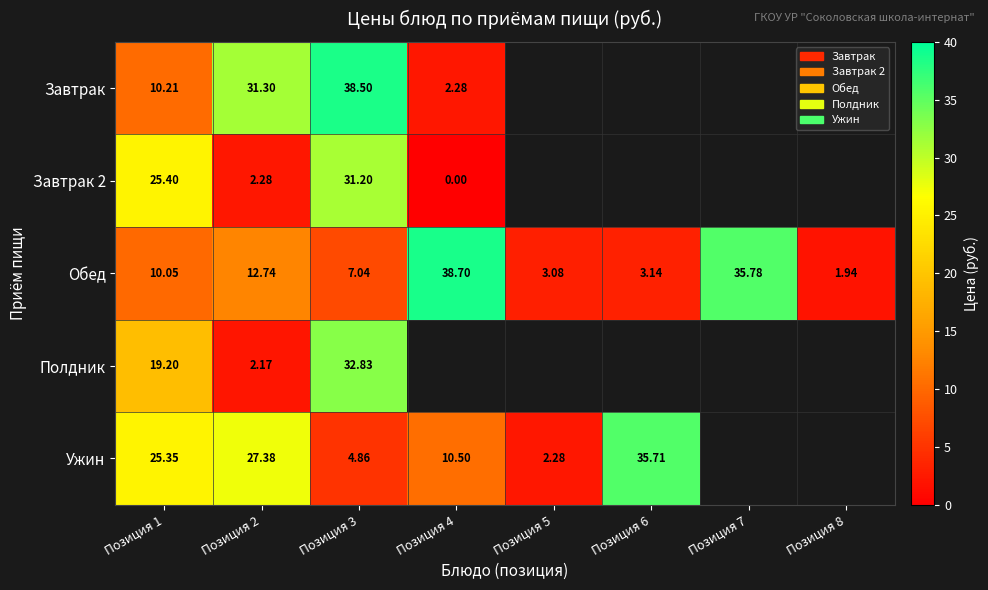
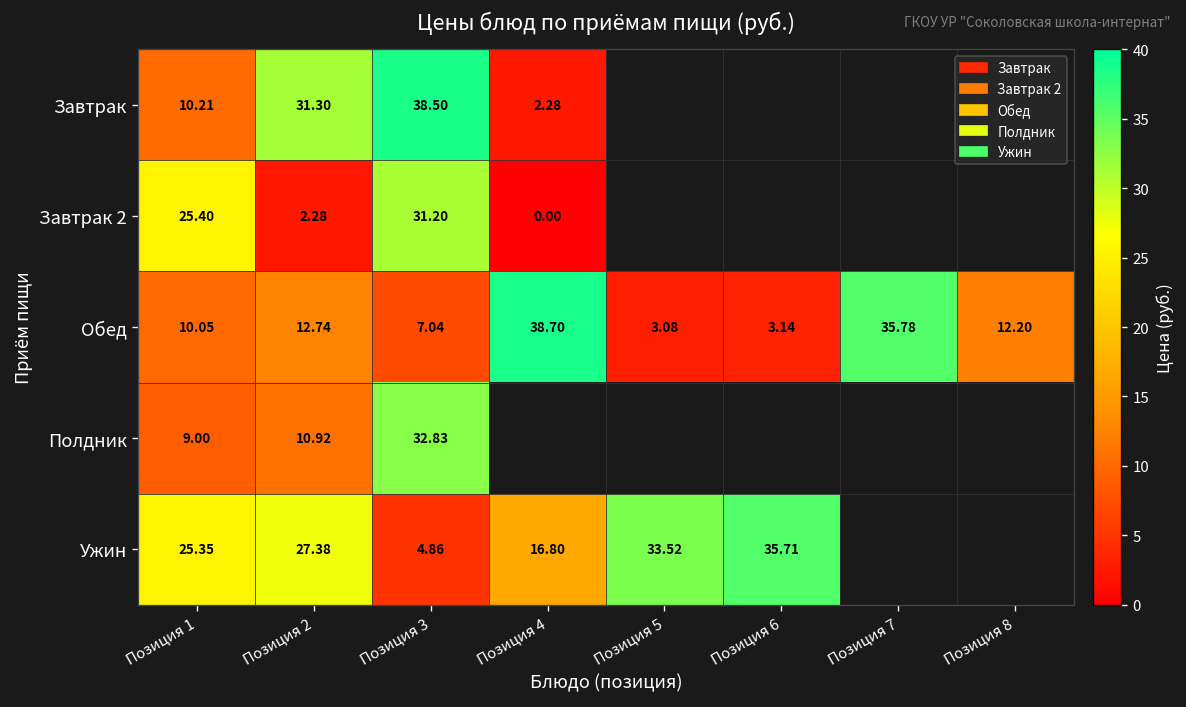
  {
    "Завтрак": {
      "Позиция 1": 10.21,
      "Позиция 2": 31.30,
      "Позиция 3": 38.50,
      "Позиция 4": 2.28
    },
    "Завтрак 2": {
      "Позиция 1": 25.40,
      "Позиция 2": 2.28,
      "Позиция 3": 31.20,
      "Позиция 4": 0.00
    },
    "Обед": {
      "Позиция 1": 10.05,
      "Позиция 2": 12.74,
      "Позиция 3": 7.04,
      "Позиция 4": 38.70,
      "Позиция 5": 3.08,
      "Позиция 6": 3.14,
      "Позиция 7": 35.78,
-     "Позиция 8": 1.94
+     "Позиция 8": 12.20
    },
    "Полдник": {
-     "Позиция 1": 19.20,
-     "Позиция 2": 2.17,
+     "Позиция 1": 9.00,
+     "Позиция 2": 10.92,
      "Позиция 3": 32.83
    },
    "Ужин": {
      "Позиция 1": 25.35,
      "Позиция 2": 27.38,
      "Позиция 3": 4.86,
-     "Позиция 4": 10.50,
-     "Позиция 5": 2.28,
+     "Позиция 4": 16.80,
+     "Позиция 5": 33.52,
      "Позиция 6": 35.71
    }
  }
